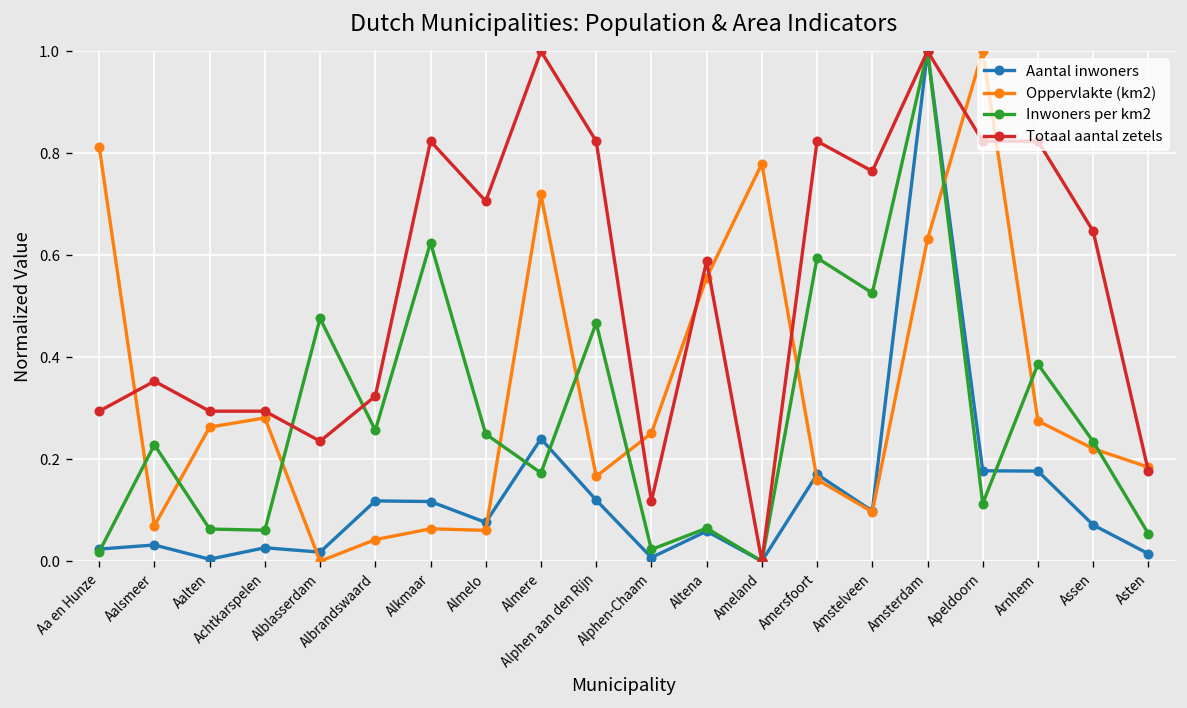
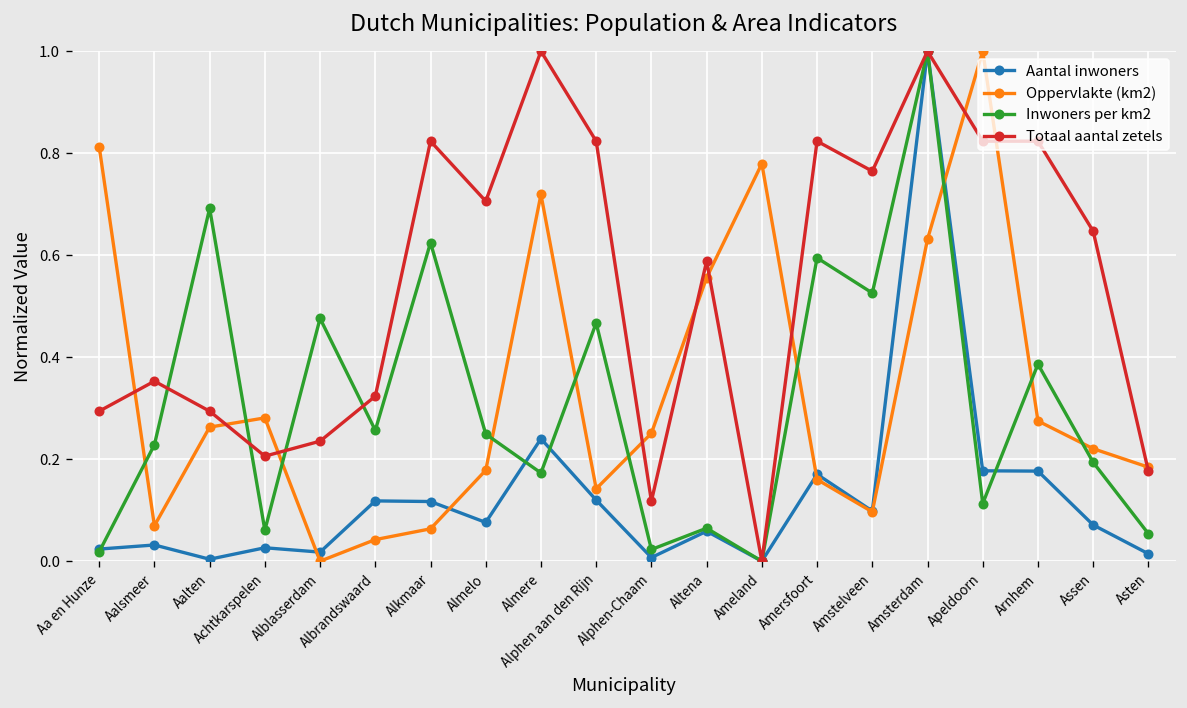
  {
    "Aantal inwoners": {
      "Aalsmeer": 0.03,
      "Aalten": 0.00,
      "Achtkarspelen": 0.03,
      "Alblasserdam": 0.02,
      "Albrandswaard": 0.12,
      "Alkmaar": 0.12,
      "Almelo": 0.08,
      "Almere": 0.24,
      "Alphen aan den Rijn": 0.12,
      "Alphen-Chaam": 0.01,
      "Amersfoort": 0.17,
      "Apeldoorn": 0.18,
      "Arnhem": 0.18,
      "Assen": 0.07,
      "Asten": 0.01
    },
    "Oppervlakte (km2)": {
      "Aa en Hunze": 0.81,
      "Aalsmeer": 0.07,
      "Aalten": 0.26,
      "Achtkarspelen": 0.28,
      "Alblasserdam": 0.00,
      "Albrandswaard": 0.04,
      "Alkmaar": 0.06,
-     "Almelo": 0.06,
+     "Almelo": 0.18,
      "Almere": 0.72,
-     "Alphen aan den Rijn": 0.17,
+     "Alphen aan den Rijn": 0.14,
      "Alphen-Chaam": 0.25,
      "Altena": 0.56,
      "Ameland": 0.78,
      "Amersfoort": 0.16,
      "Amsterdam": 0.63,
      "Apeldoorn": 1.00,
      "Arnhem": 0.27,
      "Assen": 0.22,
      "Asten": 0.18
    },
    "Inwoners per km2": {
      "Aalsmeer": 0.23,
-     "Aalten": 0.06,
+     "Aalten": 0.69,
      "Achtkarspelen": 0.06,
      "Alblasserdam": 0.48,
      "Albrandswaard": 0.26,
      "Alkmaar": 0.62,
      "Almelo": 0.25,
      "Almere": 0.17,
      "Alphen aan den Rijn": 0.47,
      "Alphen-Chaam": 0.02,
      "Amersfoort": 0.59,
      "Amstelveen": 0.53,
      "Apeldoorn": 0.11,
      "Arnhem": 0.39,
-     "Assen": 0.23,
+     "Assen": 0.19,
      "Asten": 0.05
    },
    "Totaal aantal zetels": {
      "Aa en Hunze": 0.29,
      "Aalsmeer": 0.35,
      "Aalten": 0.29,
-     "Achtkarspelen": 0.29,
+     "Achtkarspelen": 0.21,
      "Alblasserdam": 0.24,
      "Albrandswaard": 0.32,
      "Alkmaar": 0.82,
      "Almelo": 0.71,
      "Almere": 1.00,
      "Alphen aan den Rijn": 0.82,
      "Alphen-Chaam": 0.12,
      "Altena": 0.59,
      "Amersfoort": 0.82,
      "Amstelveen": 0.76,
      "Assen": 0.65,
      "Asten": 0.18
    }
  }
